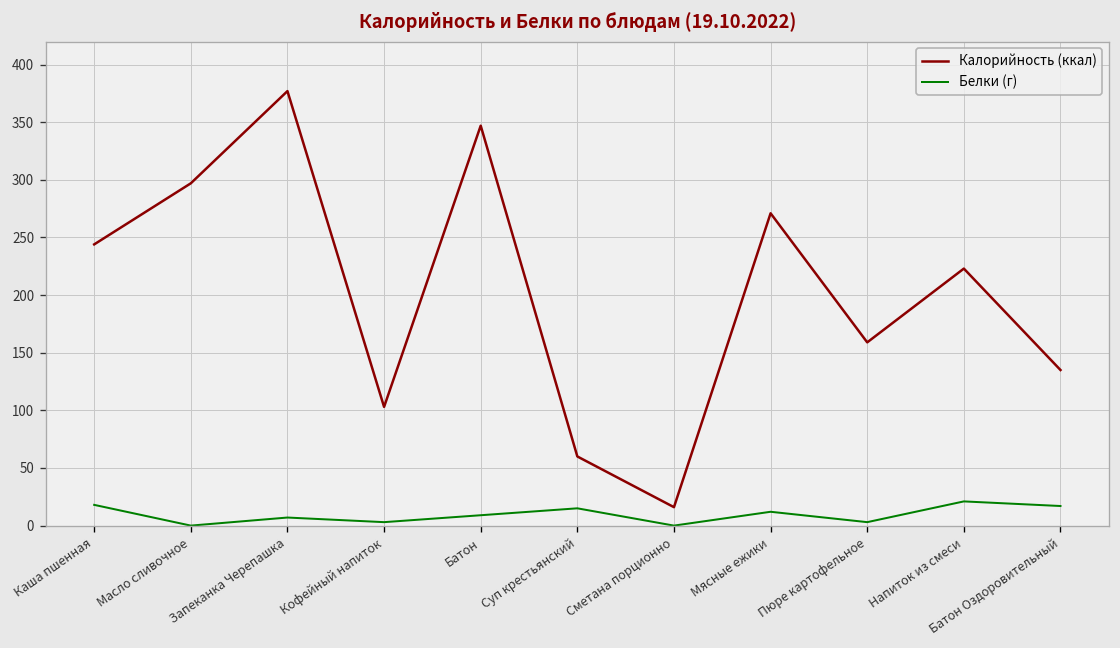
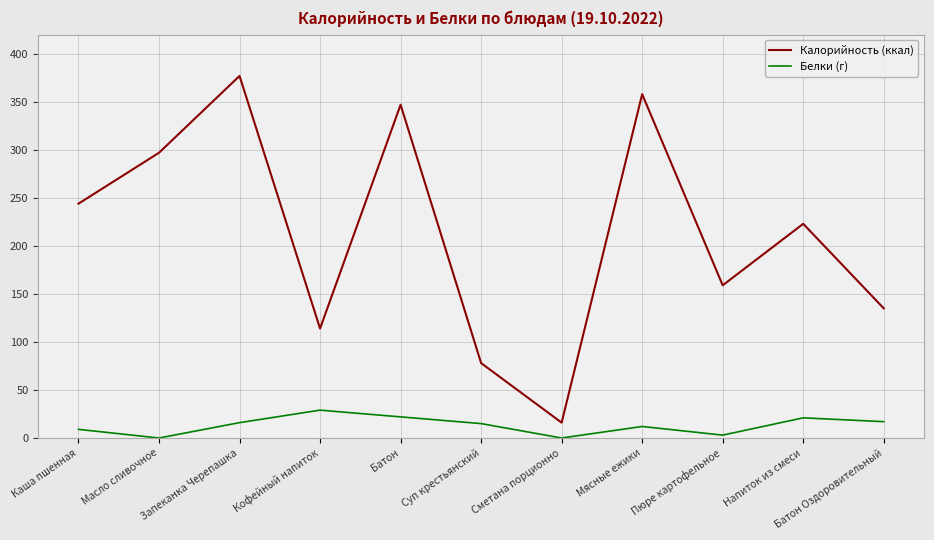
  {
    "Калорийность (ккал)": {
      "Каша пшенная": 240,
      "Масло сливочное": 300,
      "Запеканка Черепашка": 380,
-     "Кофейный напиток": 100,
+     "Кофейный напиток": 110,
      "Батон": 350,
-     "Суп крестьянский": 60,
+     "Суп крестьянский": 80,
      "Сметана порционно": 20,
-     "Мясные ежики": 270,
+     "Мясные ежики": 360,
      "Пюре картофельное": 160,
      "Напиток из смеси": 220,
      "Батон Оздоровительный": 140
    },
    "Белки (г)": {
-     "Каша пшенная": 20,
+     "Каша пшенная": 10,
      "Масло сливочное": 0,
-     "Запеканка Черепашка": 10,
-     "Кофейный напиток": 0,
-     "Батон": 10,
+     "Запеканка Черепашка": 20,
+     "Кофейный напиток": 30,
+     "Батон": 20,
      "Суп крестьянский": 20,
      "Сметана порционно": 0,
      "Мясные ежики": 10,
      "Пюре картофельное": 0,
      "Напиток из смеси": 20,
      "Батон Оздоровительный": 20
    }
  }
